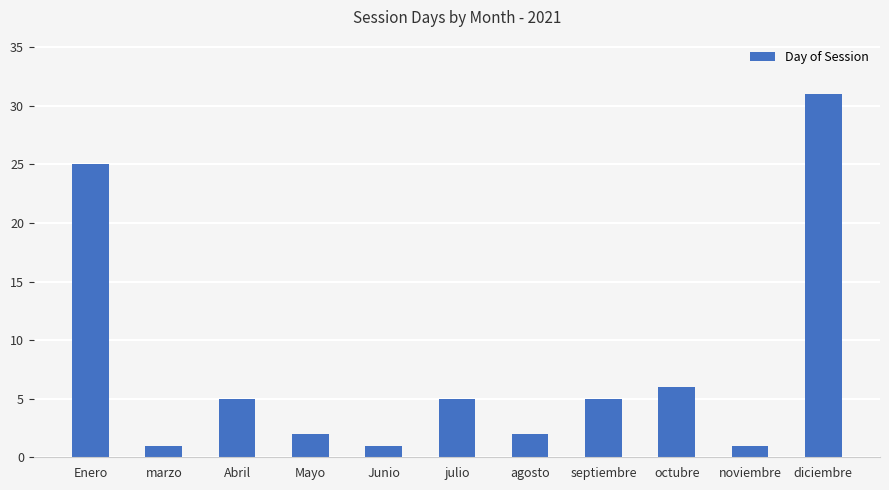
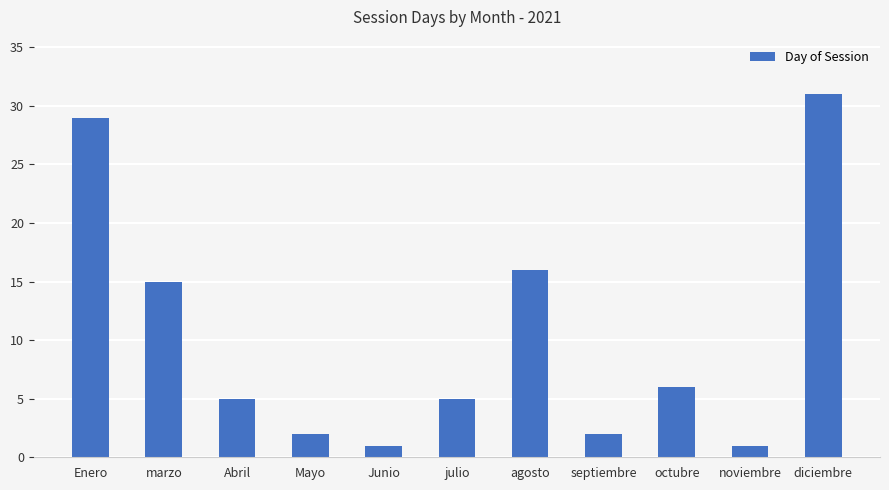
  {
-   "Enero": 25,
-   "marzo": 1,
+   "Enero": 29,
+   "marzo": 15,
    "Abril": 5,
    "Mayo": 2,
    "Junio": 1,
    "julio": 5,
-   "agosto": 2,
-   "septiembre": 5,
+   "agosto": 16,
+   "septiembre": 2,
    "octubre": 6,
    "noviembre": 1,
    "diciembre": 31
  }
